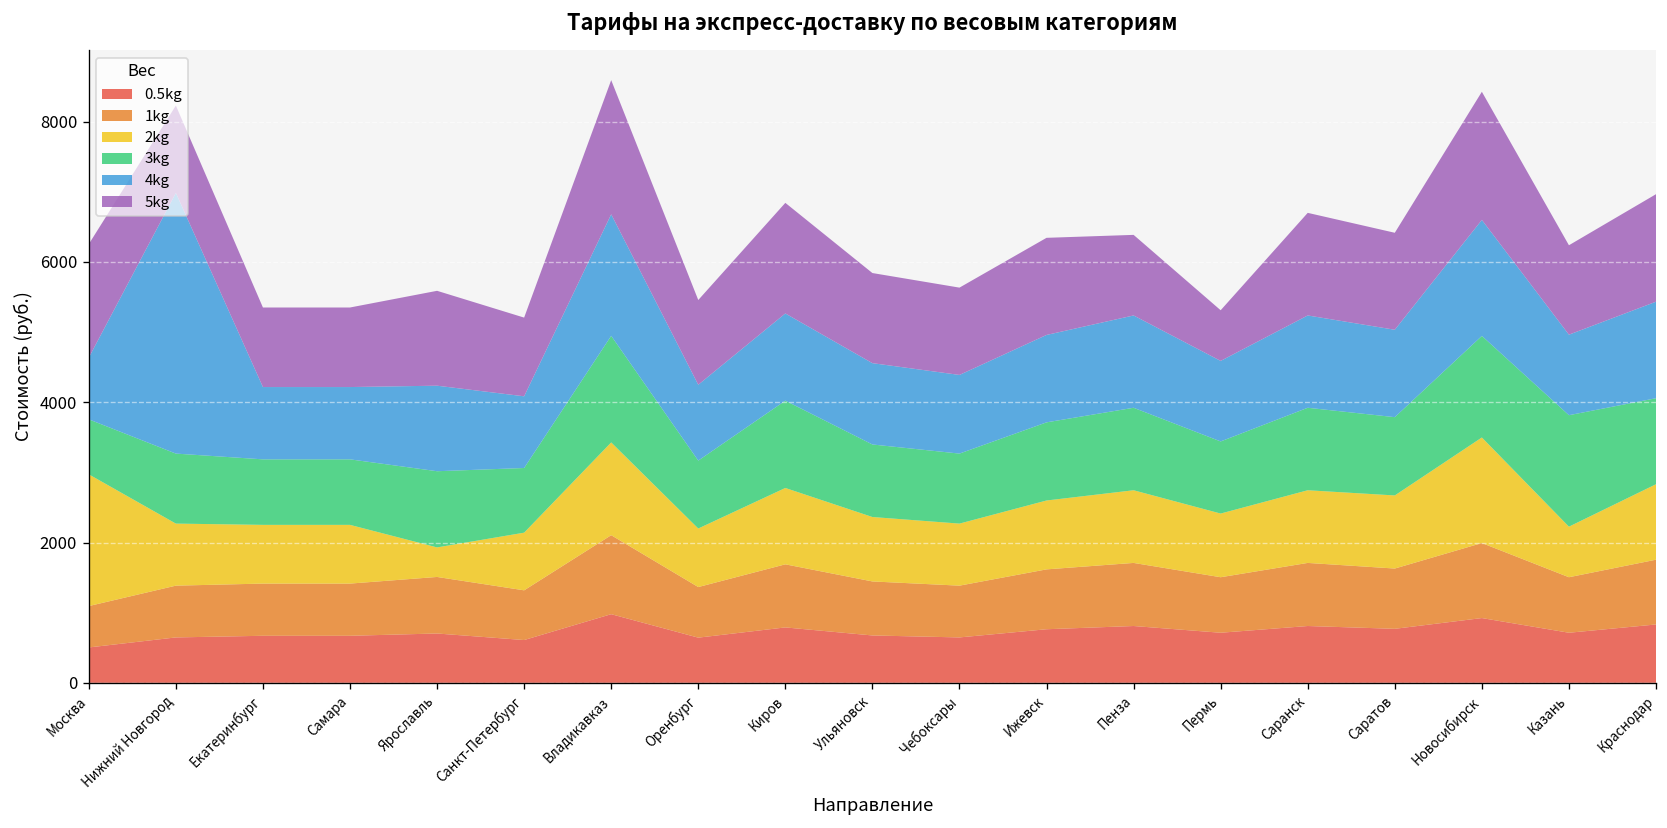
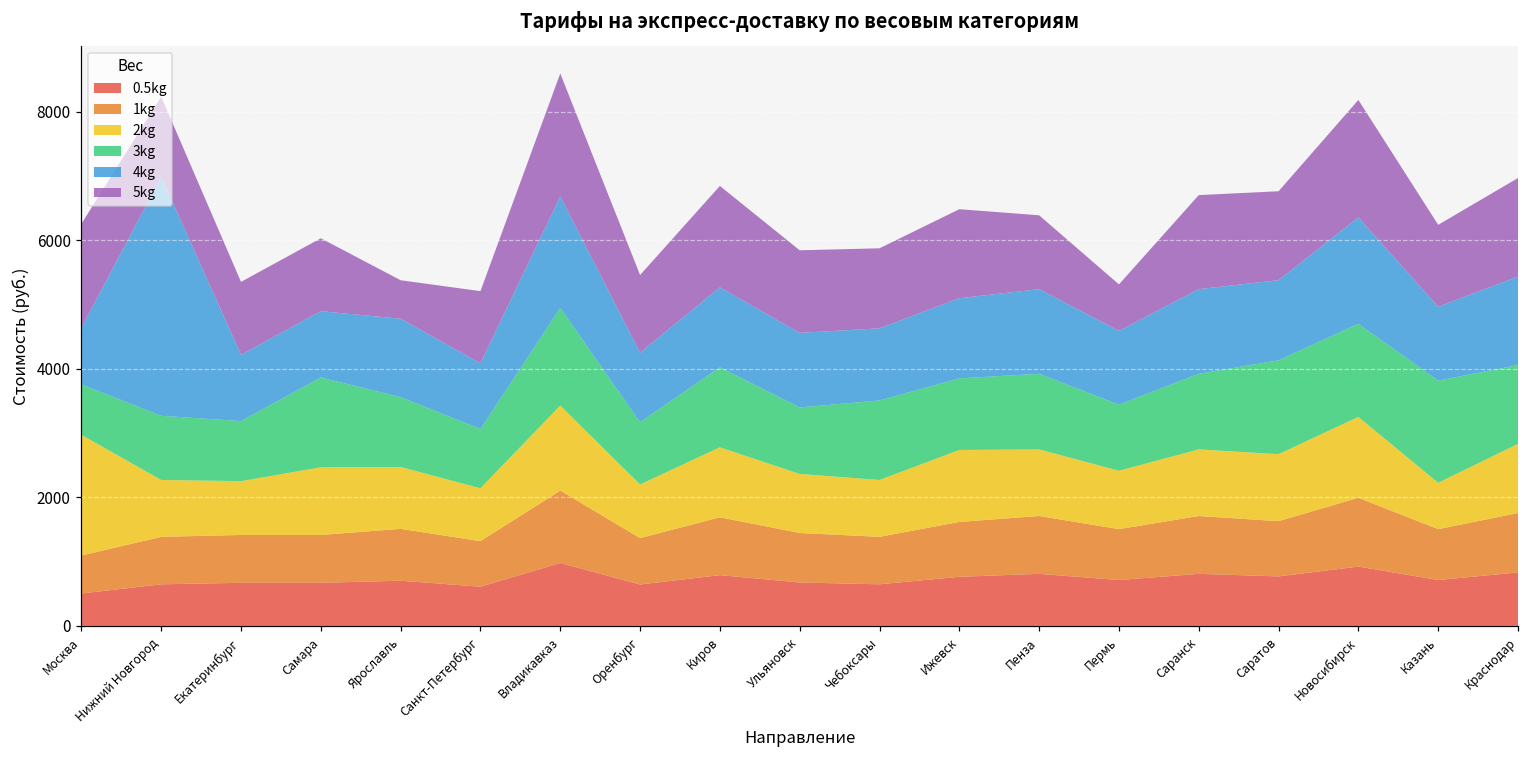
  {
    "2kg": {
      "Москва": 1900,
      "Нижний Новгород": 900,
      "Екатеринбург": 800,
-     "Самара": 800,
-     "Ярославль": 400,
+     "Самара": 1100,
+     "Ярославль": 1000,
      "Санкт-Петербург": 800,
      "Владикавказ": 1300,
      "Оренбург": 800,
      "Киров": 1100,
      "Ульяновск": 900,
      "Чебоксары": 900,
-     "Ижевск": 1000,
+     "Ижевск": 1100,
      "Пенза": 1000,
      "Пермь": 900,
      "Саранск": 1000,
      "Саратов": 1000,
-     "Новосибирск": 1500,
+     "Новосибирск": 1300,
      "Казань": 700,
      "Краснодар": 1100
    },
    "3kg": {
      "Москва": 800,
      "Нижний Новгород": 1000,
      "Екатеринбург": 900,
-     "Самара": 900,
+     "Самара": 1400,
      "Ярославль": 1100,
      "Санкт-Петербург": 900,
      "Владикавказ": 1500,
      "Оренбург": 1000,
      "Киров": 1200,
      "Ульяновск": 1000,
-     "Чебоксары": 1000,
+     "Чебоксары": 1200,
      "Ижевск": 1100,
      "Пенза": 1200,
      "Пермь": 1000,
      "Саранск": 1200,
-     "Саратов": 1100,
+     "Саратов": 1500,
      "Новосибирск": 1400,
      "Казань": 1600,
      "Краснодар": 1200
    },
    "4kg": {
      "Москва": 900,
      "Екатеринбург": 1000,
      "Самара": 1000,
      "Ярославль": 1200,
      "Санкт-Петербург": 1000,
      "Владикавказ": 1700,
      "Оренбург": 1100,
      "Киров": 1200,
      "Ульяновск": 1200,
      "Чебоксары": 1100,
      "Ижевск": 1200,
      "Пенза": 1300,
      "Пермь": 1100,
      "Саранск": 1300,
      "Саратов": 1200,
      "Новосибирск": 1700,
      "Казань": 1100,
      "Краснодар": 1400
    },
    "5kg": {
      "Москва": 1600,
      "Екатеринбург": 1100,
      "Самара": 1100,
-     "Ярославль": 1400,
+     "Ярославль": 600,
      "Санкт-Петербург": 1100,
      "Владикавказ": 1900,
      "Оренбург": 1200,
      "Киров": 1600,
      "Ульяновск": 1300,
      "Чебоксары": 1200,
      "Ижевск": 1400,
      "Пенза": 1100,
      "Пермь": 700,
      "Саранск": 1500,
      "Саратов": 1400,
      "Новосибирск": 1800,
      "Казань": 1300,
      "Краснодар": 1500
    }
  }
